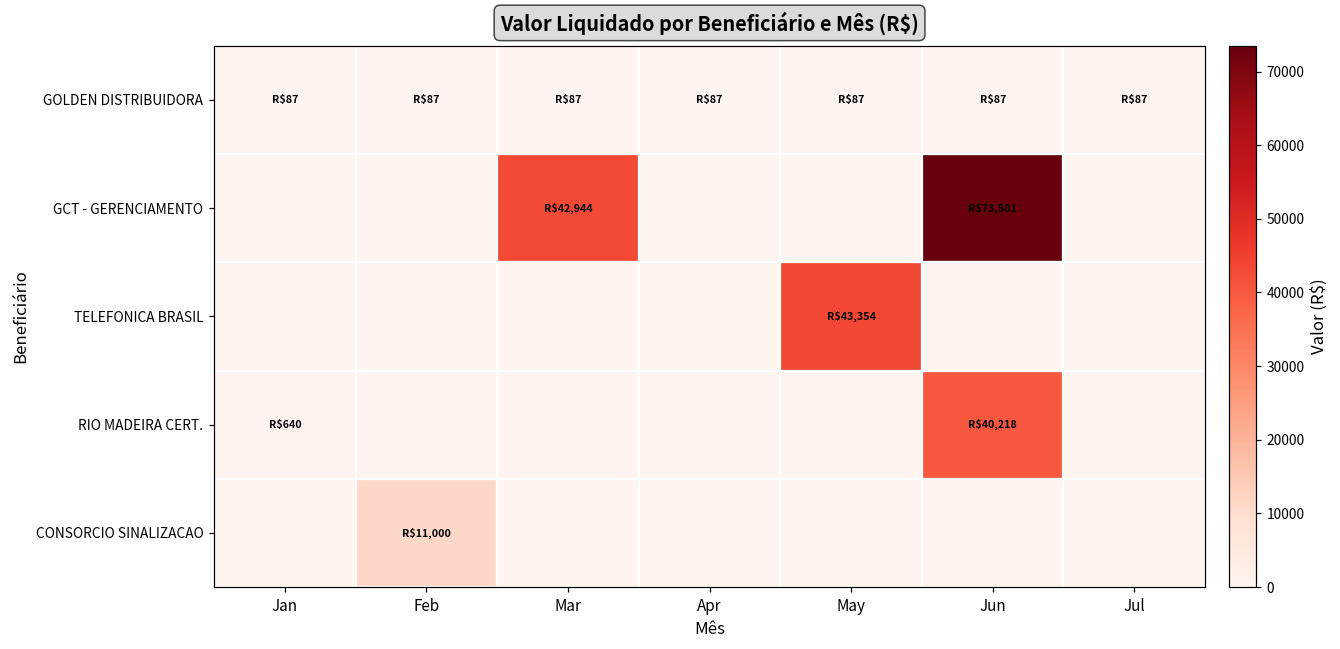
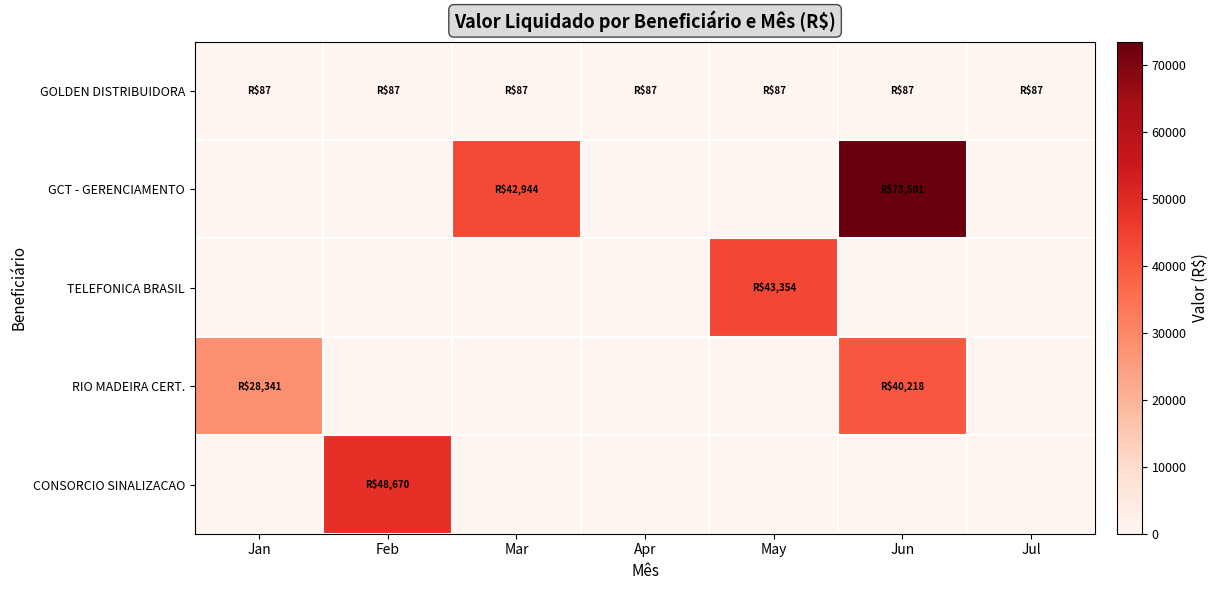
  {
    "GOLDEN DISTRIBUIDORA": {
      "Jan": "$87",
      "Feb": "$87",
      "Mar": "$87",
      "Apr": "$87",
      "May": "$87",
      "Jun": "$87",
      "Jul": "$87"
    },
    "GCT - GERENCIAMENTO": {
      "Mar": "$42,944",
      "Jun": "$73,501"
    },
    "TELEFONICA BRASIL": {
      "May": "$43,354"
    },
    "RIO MADEIRA CERT.": {
-     "Jan": "$640",
+     "Jan": "$28,341",
      "Jun": "$40,218"
    },
    "CONSORCIO SINALIZACAO": {
-     "Feb": "$11,000"
+     "Feb": "$48,670"
    }
  }
